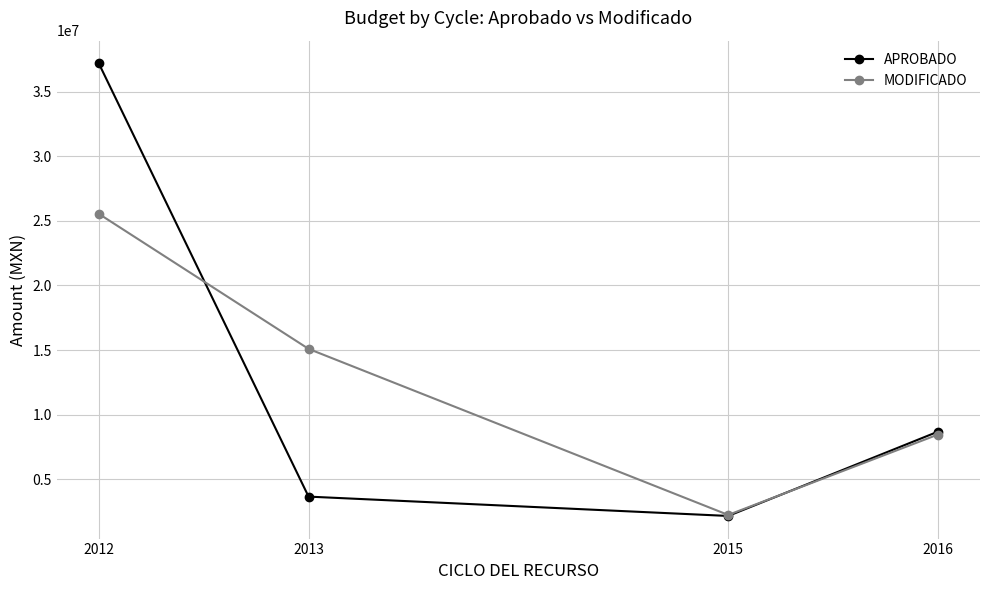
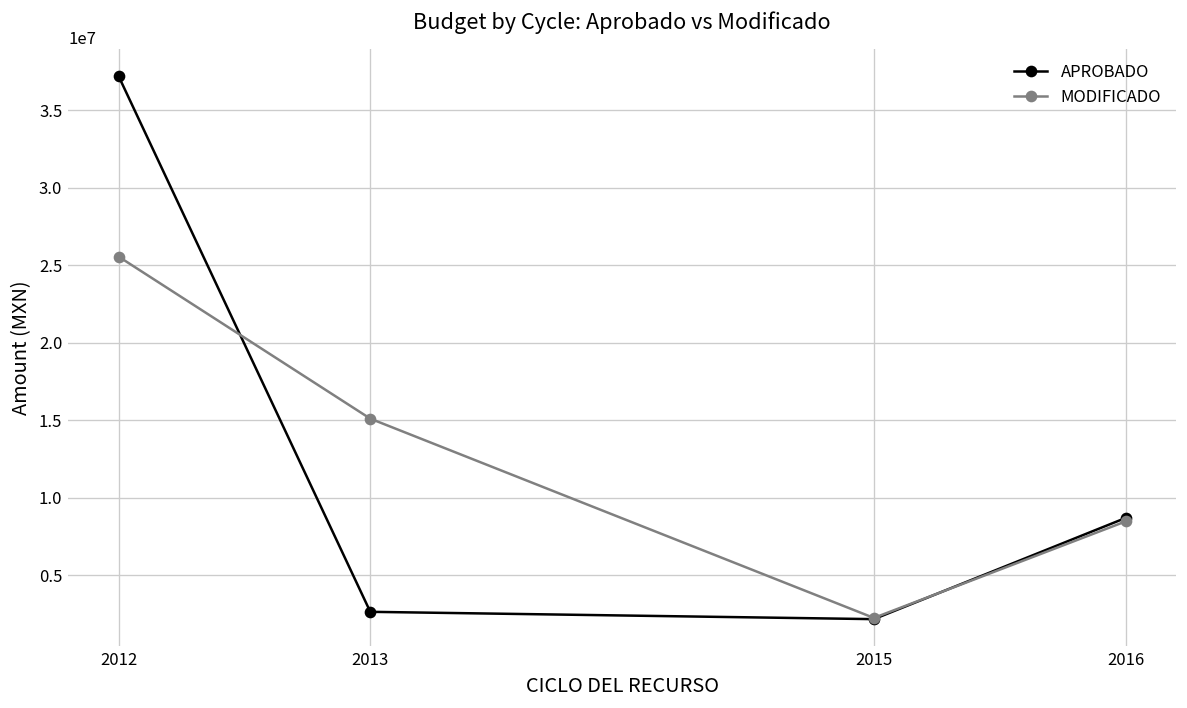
  {
    "APROBADO": {
      "2012": 37200000,
-     "2013": 3700000,
+     "2013": 2600000,
      "2016": 8700000
    },
    "MODIFICADO": {
      "2012": 25500000,
      "2013": 15100000,
      "2016": 8500000
    }
  }
